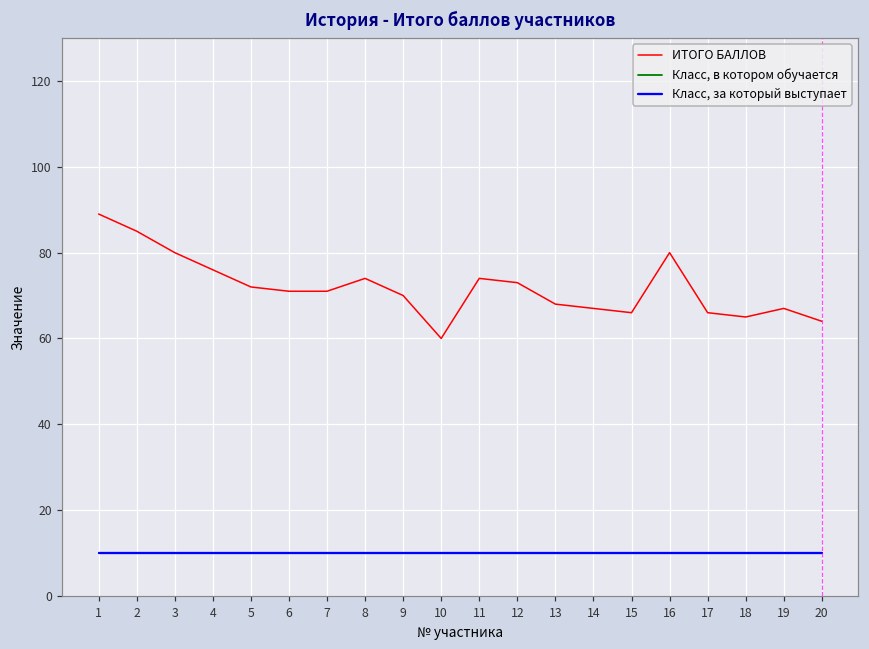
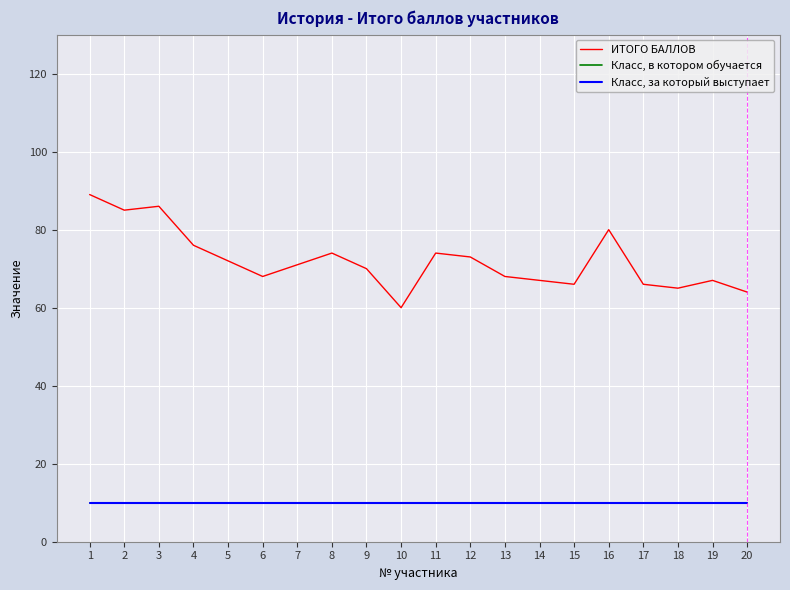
  {
    "ИТОГО БАЛЛОВ": {
      "1": 89,
      "2": 85,
-     "3": 80,
+     "3": 86,
      "4": 76,
      "5": 72,
-     "6": 71,
+     "6": 68,
      "7": 71,
      "8": 74,
      "9": 70,
      "10": 60,
      "11": 74,
      "12": 73,
      "13": 68,
      "14": 67,
      "15": 66,
      "16": 80,
      "17": 66,
      "18": 65,
      "19": 67,
      "20": 64
    },
    "Класс, за который выступает": {
      "1": 10,
      "2": 10,
      "3": 10,
      "4": 10,
      "5": 10,
      "6": 10,
      "7": 10,
      "8": 10,
      "9": 10,
      "10": 10,
      "11": 10,
      "12": 10,
      "13": 10,
      "14": 10,
      "15": 10,
      "16": 10,
      "17": 10,
      "18": 10,
      "19": 10,
      "20": 10
    }
  }
